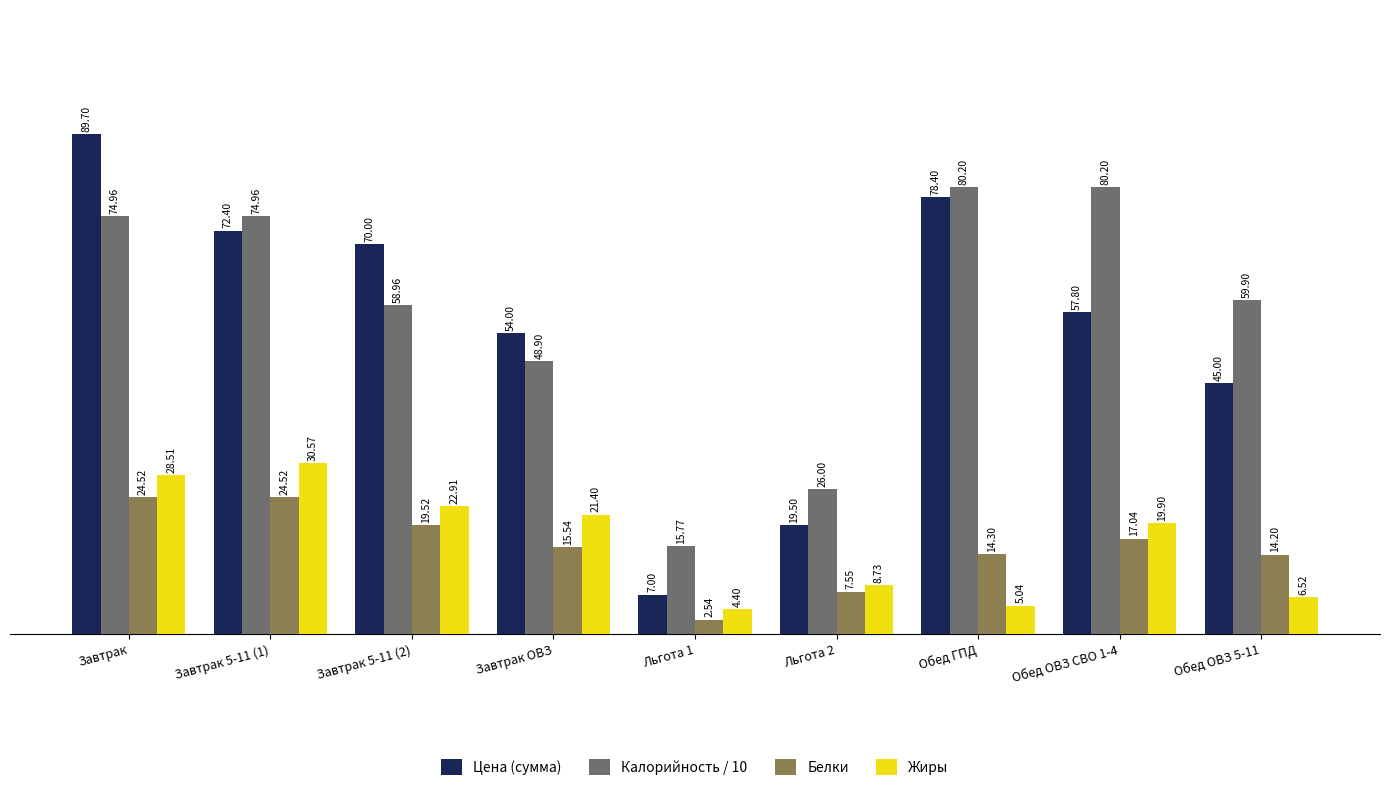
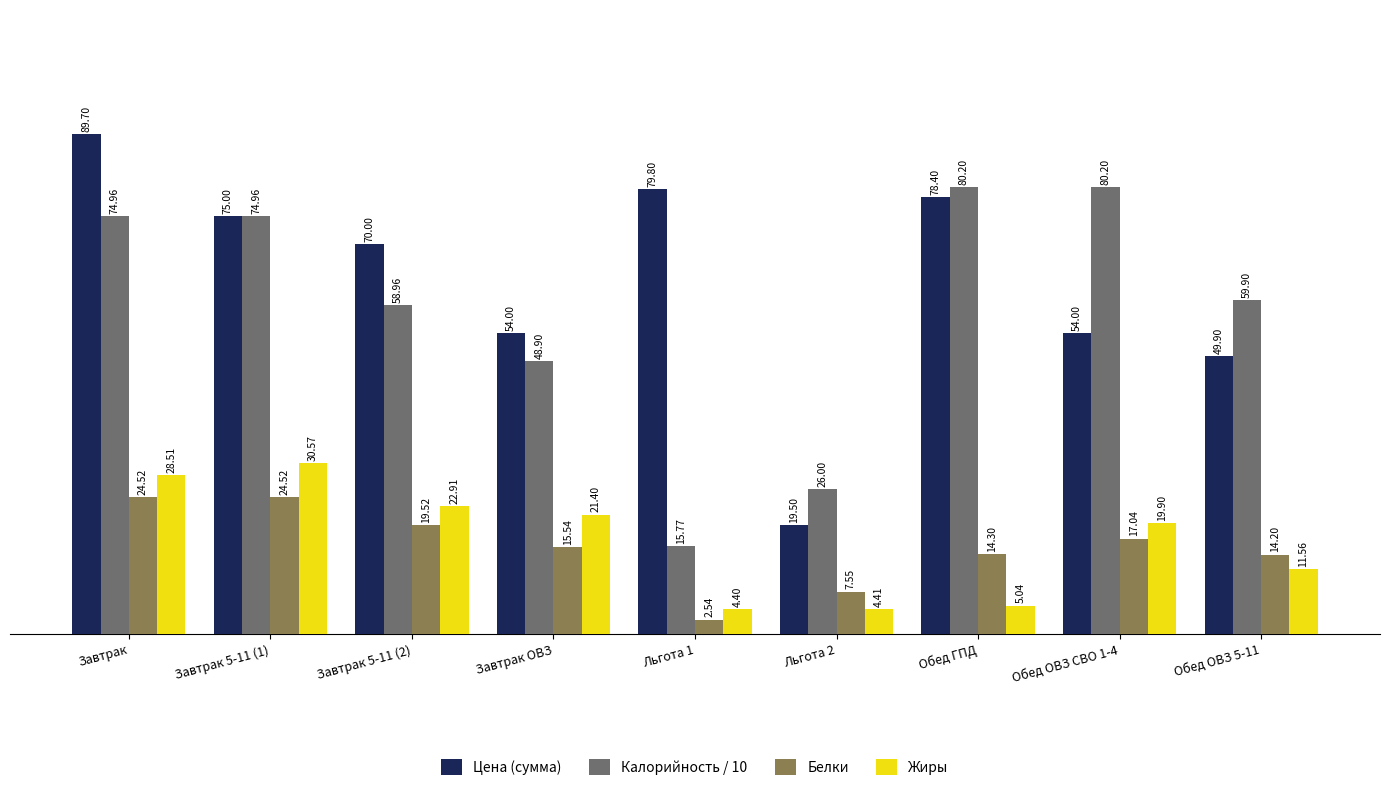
  {
    "Цена (сумма)": {
      "Завтрак": 89.70,
-     "Завтрак 5-11 (1)": 72.40,
+     "Завтрак 5-11 (1)": 75.00,
      "Завтрак 5-11 (2)": 70.00,
      "Завтрак ОВЗ": 54.00,
-     "Льгота 1": 7.00,
+     "Льгота 1": 79.80,
      "Льгота 2": 19.50,
      "Обед ГПД": 78.40,
-     "Обед ОВЗ СВО 1-4": 57.80,
-     "Обед ОВЗ 5-11": 45.00
+     "Обед ОВЗ СВО 1-4": 54.00,
+     "Обед ОВЗ 5-11": 49.90
    },
    "Жиры": {
      "Завтрак": 28.51,
      "Завтрак 5-11 (1)": 30.57,
      "Завтрак 5-11 (2)": 22.91,
      "Завтрак ОВЗ": 21.40,
      "Льгота 1": 4.40,
-     "Льгота 2": 8.73,
+     "Льгота 2": 4.41,
      "Обед ГПД": 5.04,
      "Обед ОВЗ СВО 1-4": 19.90,
-     "Обед ОВЗ 5-11": 6.52
+     "Обед ОВЗ 5-11": 11.56
    }
  }
